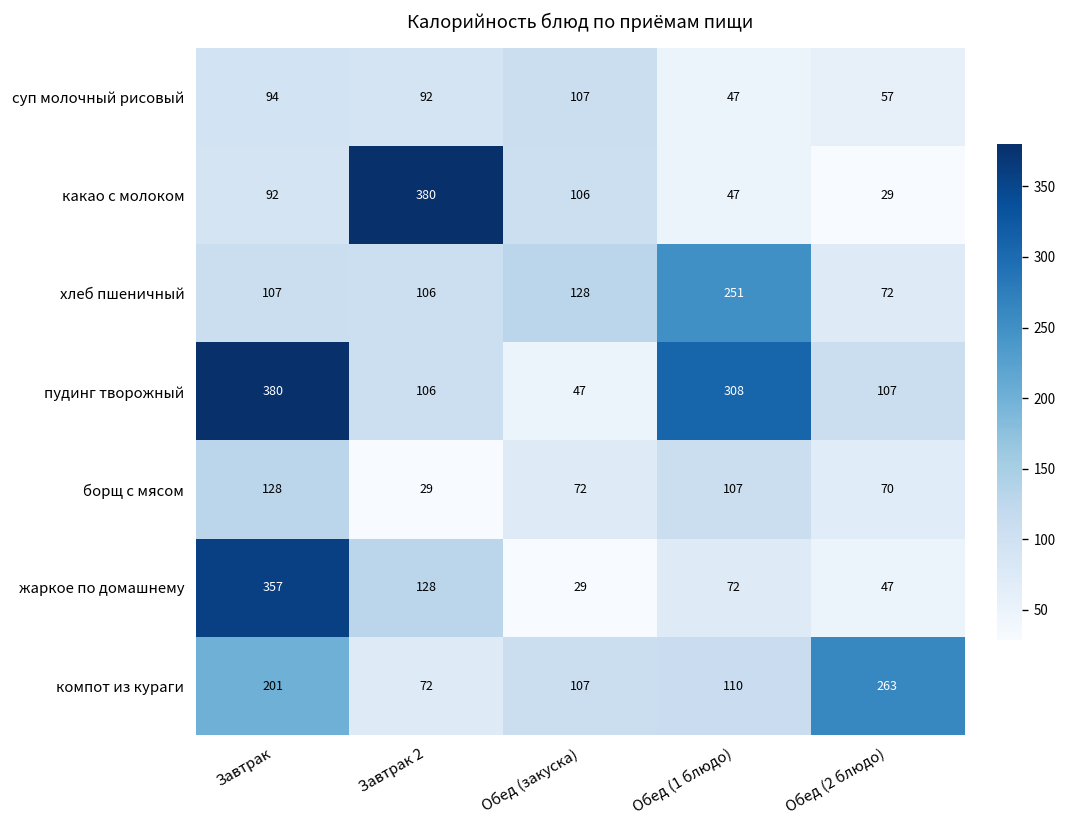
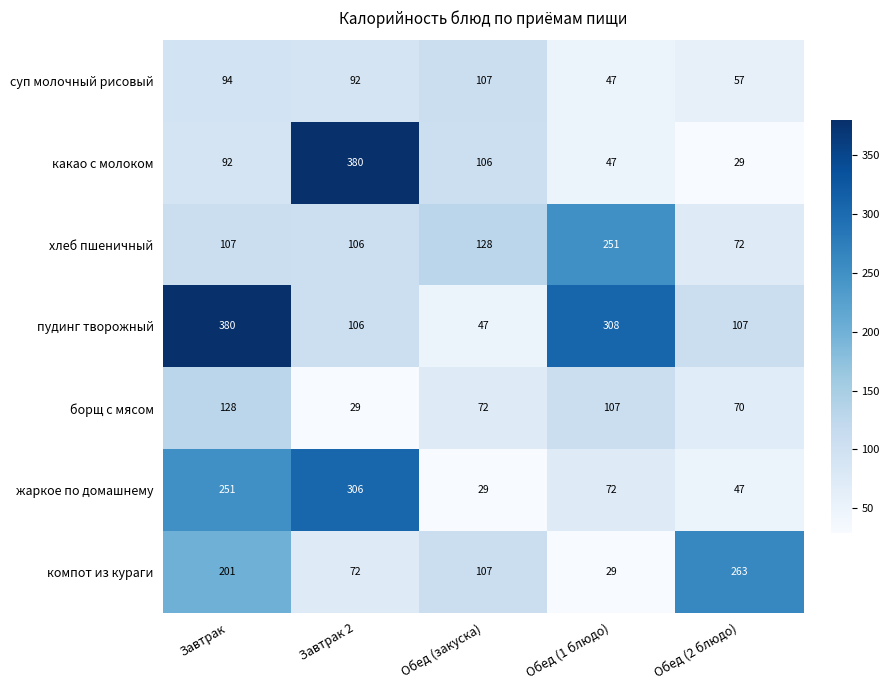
  {
    "суп молочный рисовый": {
      "Завтрак": 94,
      "Завтрак 2": 92,
      "Обед (закуска)": 107,
      "Обед (1 блюдо)": 47,
      "Обед (2 блюдо)": 57
    },
    "какао с молоком": {
      "Завтрак": 92,
      "Завтрак 2": 380,
      "Обед (закуска)": 106,
      "Обед (1 блюдо)": 47,
      "Обед (2 блюдо)": 29
    },
    "хлеб пшеничный": {
      "Завтрак": 107,
      "Завтрак 2": 106,
      "Обед (закуска)": 128,
      "Обед (1 блюдо)": 251,
      "Обед (2 блюдо)": 72
    },
    "пудинг творожный": {
      "Завтрак": 380,
      "Завтрак 2": 106,
      "Обед (закуска)": 47,
      "Обед (1 блюдо)": 308,
      "Обед (2 блюдо)": 107
    },
    "борщ с мясом": {
      "Завтрак": 128,
      "Завтрак 2": 29,
      "Обед (закуска)": 72,
      "Обед (1 блюдо)": 107,
      "Обед (2 блюдо)": 70
    },
    "жаркое по домашнему": {
-     "Завтрак": 357,
-     "Завтрак 2": 128,
+     "Завтрак": 251,
+     "Завтрак 2": 306,
      "Обед (закуска)": 29,
      "Обед (1 блюдо)": 72,
      "Обед (2 блюдо)": 47
    },
    "компот из кураги": {
      "Завтрак": 201,
      "Завтрак 2": 72,
      "Обед (закуска)": 107,
-     "Обед (1 блюдо)": 110,
+     "Обед (1 блюдо)": 29,
      "Обед (2 блюдо)": 263
    }
  }
